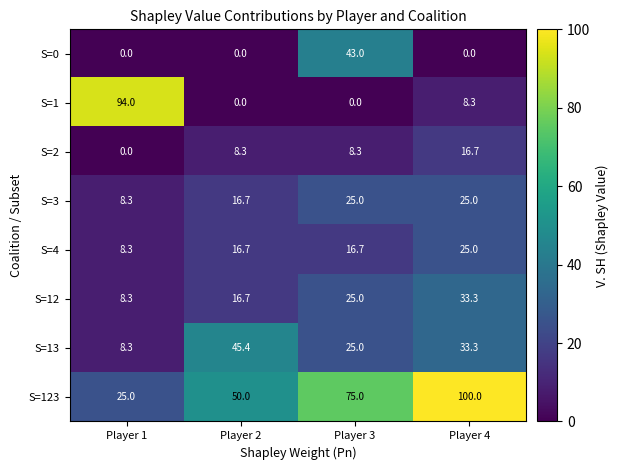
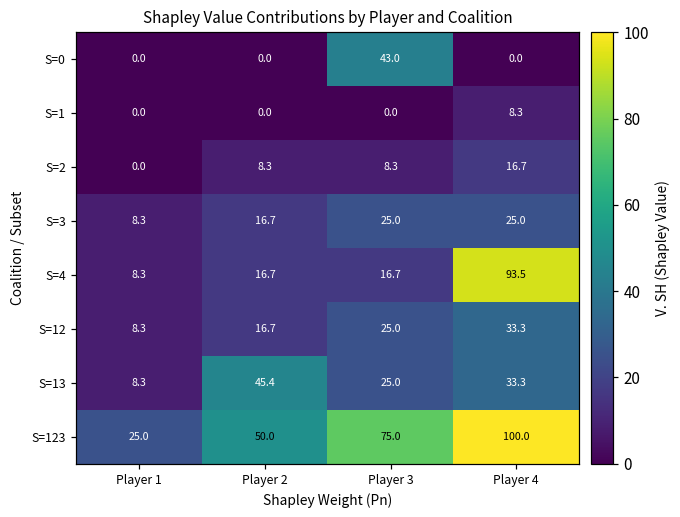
  {
    "S=0": {
      "Player 1": 0.0,
      "Player 2": 0.0,
      "Player 3": 43.0,
      "Player 4": 0.0
    },
    "S=1": {
-     "Player 1": 94.0,
+     "Player 1": 0.0,
      "Player 2": 0.0,
      "Player 3": 0.0,
      "Player 4": 8.3
    },
    "S=2": {
      "Player 1": 0.0,
      "Player 2": 8.3,
      "Player 3": 8.3,
      "Player 4": 16.7
    },
    "S=3": {
      "Player 1": 8.3,
      "Player 2": 16.7,
      "Player 3": 25.0,
      "Player 4": 25.0
    },
    "S=4": {
      "Player 1": 8.3,
      "Player 2": 16.7,
      "Player 3": 16.7,
-     "Player 4": 25.0
+     "Player 4": 93.5
    },
    "S=12": {
      "Player 1": 8.3,
      "Player 2": 16.7,
      "Player 3": 25.0,
      "Player 4": 33.3
    },
    "S=13": {
      "Player 1": 8.3,
      "Player 2": 45.4,
      "Player 3": 25.0,
      "Player 4": 33.3
    },
    "S=123": {
      "Player 1": 25.0,
      "Player 2": 50.0,
      "Player 3": 75.0,
      "Player 4": 100.0
    }
  }
